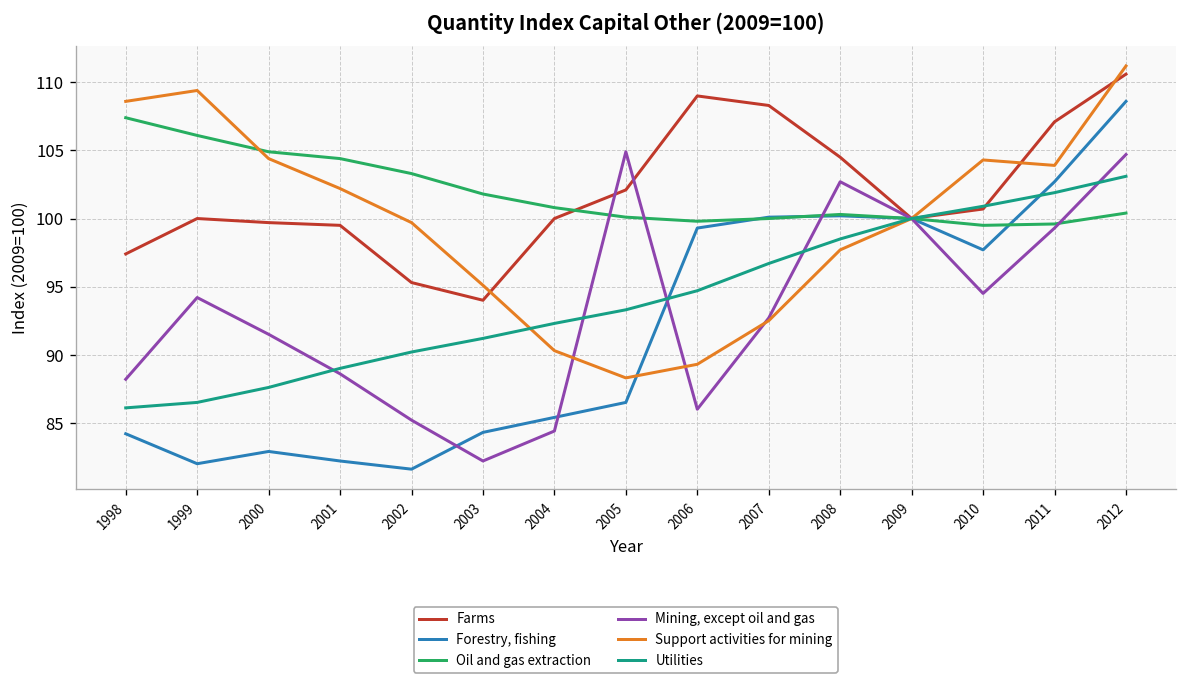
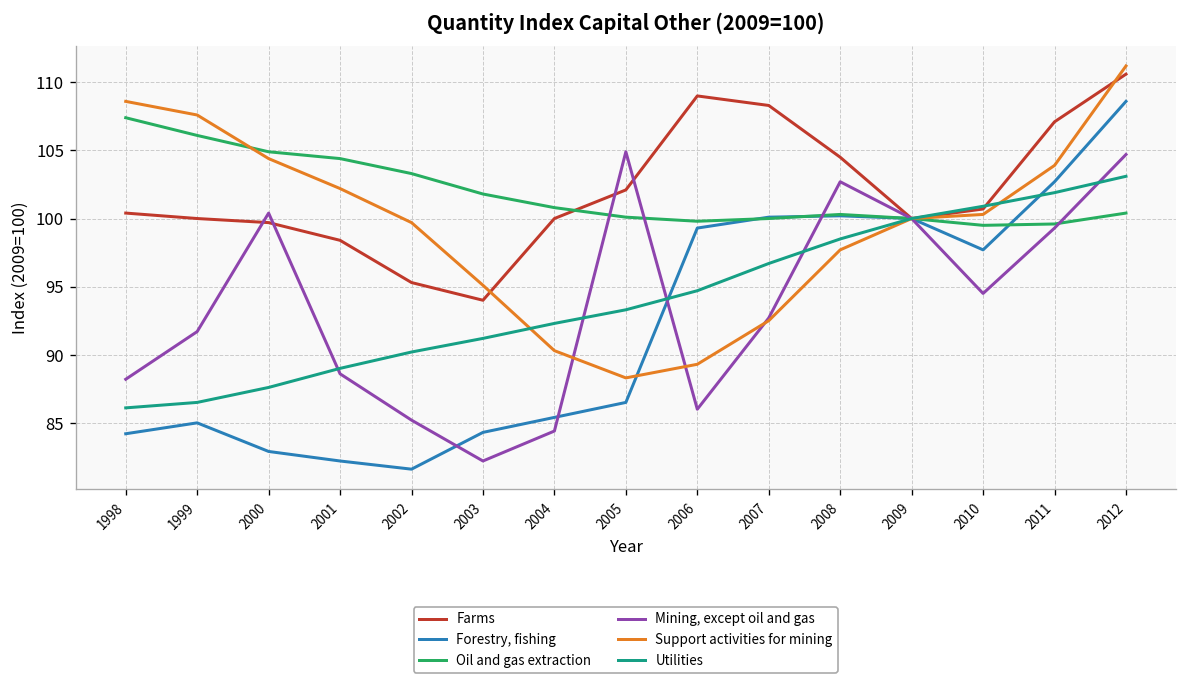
  {
    "Farms": {
-     "1998": 97.4,
+     "1998": 100.4,
      "1999": 100.0,
      "2000": 99.7,
-     "2001": 99.5,
+     "2001": 98.4,
      "2002": 95.3,
      "2003": 94.0,
      "2004": 100.0,
      "2005": 102.1,
      "2006": 109.0,
      "2007": 108.3,
      "2008": 104.5,
      "2011": 107.1,
      "2012": 110.6
    },
    "Forestry, fishing": {
      "1998": 84,
-     "1999": 82,
+     "1999": 85,
      "2000": 83,
      "2001": 82,
      "2002": 81.6,
      "2003": 84.3,
      "2004": 85.4,
      "2005": 86.5,
      "2006": 99.3,
      "2010": 97.7,
      "2011": 102.7,
      "2012": 108.6
    },
    "Mining, except oil and gas": {
      "1998": 88.2,
-     "1999": 94.2,
-     "2000": 91.5,
+     "1999": 91.7,
+     "2000": 100.4,
      "2001": 88.6,
      "2002": 85.2,
      "2003": 82.2,
      "2004": 84.4,
      "2005": 104.9,
      "2006": 86.0,
      "2008": 102.7,
      "2010": 94.5,
      "2011": 99.3,
      "2012": 104.7
    },
    "Support activities for mining": {
      "1998": 108.6,
-     "1999": 109.4,
+     "1999": 107.6,
      "2000": 104.4,
      "2001": 102.2,
      "2002": 99.7,
      "2003": 95.1,
      "2004": 90.3,
      "2005": 88.3,
      "2006": 89.3,
      "2008": 97.7,
-     "2010": 104.3,
+     "2010": 100.3,
      "2011": 103.9,
      "2012": 111.2
    }
  }
